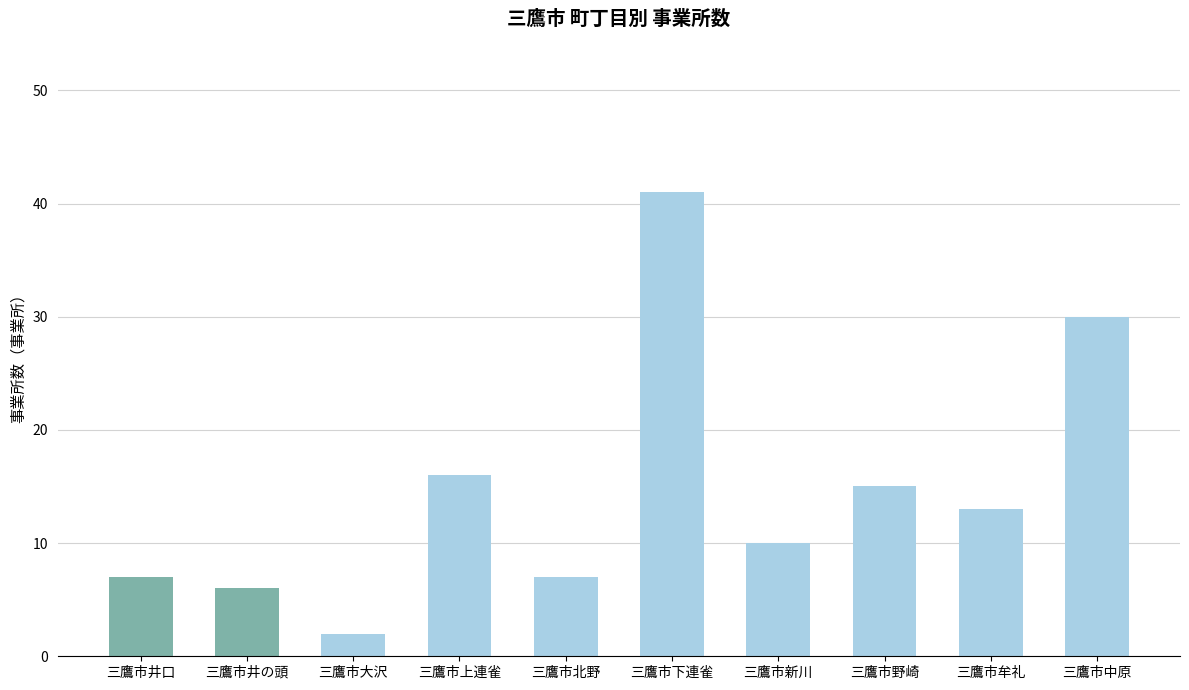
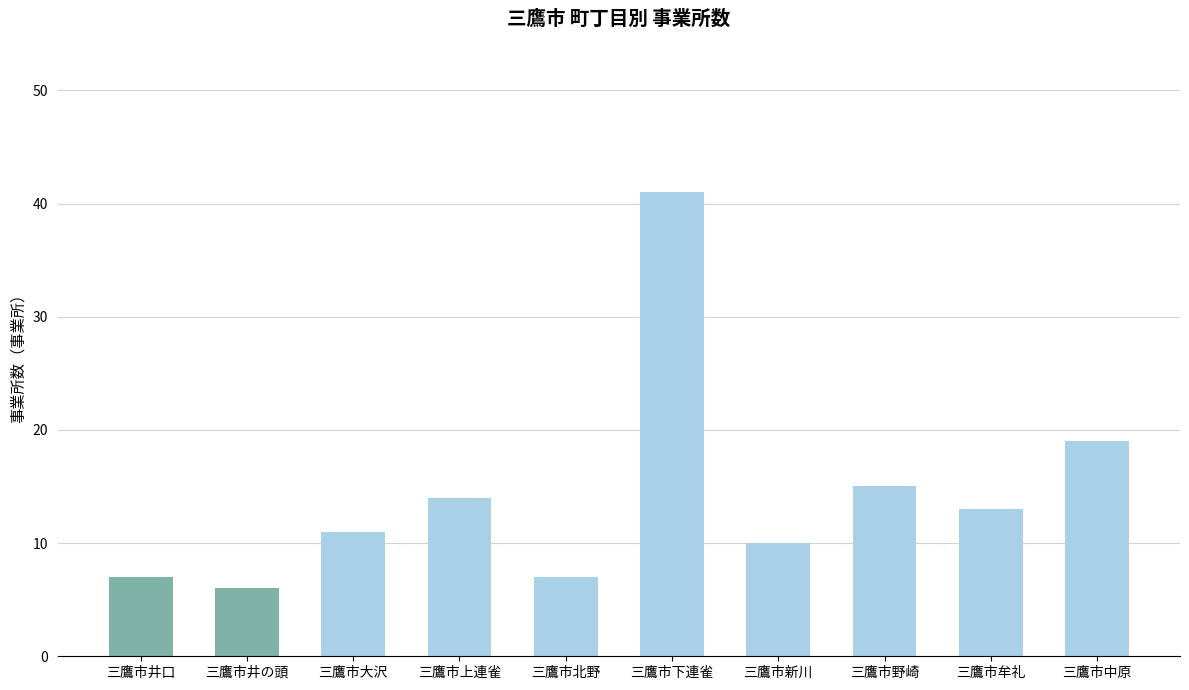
  {
    "三鷹市井口": 7,
    "三鷹市井の頭": 6,
-   "三鷹市大沢": 2,
-   "三鷹市上連雀": 16,
+   "三鷹市大沢": 11,
+   "三鷹市上連雀": 14,
    "三鷹市北野": 7,
    "三鷹市下連雀": 41,
    "三鷹市新川": 10,
    "三鷹市野崎": 15,
    "三鷹市牟礼": 13,
-   "三鷹市中原": 30
+   "三鷹市中原": 19
  }
